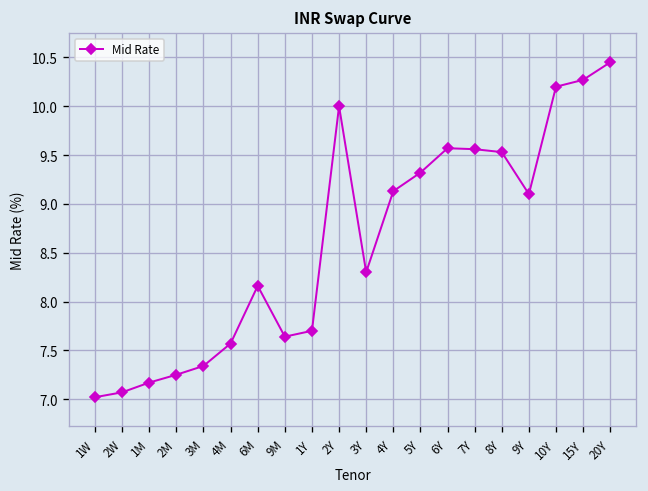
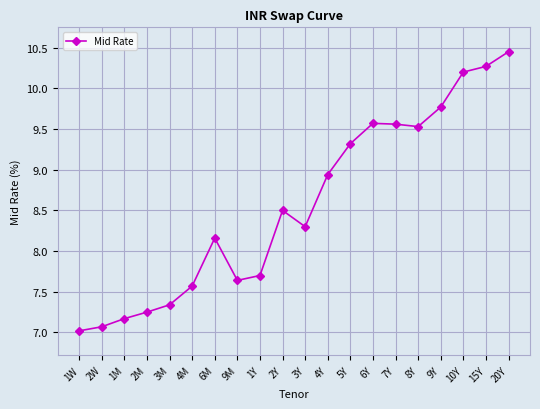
  {
    "1W": 7.0,
    "2W": 7.1,
    "1M": 7.2,
    "2M": 7.3,
    "3M": 7.3,
    "4M": 7.6,
    "6M": 8.2,
    "9M": 7.6,
    "1Y": 7.7,
-   "2Y": 10.0,
+   "2Y": 8.5,
    "3Y": 8.3,
-   "4Y": 9.1,
+   "4Y": 8.9,
    "5Y": 9.3,
    "6Y": 9.6,
    "7Y": 9.6,
    "8Y": 9.5,
-   "9Y": 9.1,
+   "9Y": 9.8,
    "10Y": 10.2,
    "15Y": 10.3,
    "20Y": 10.5
  }
